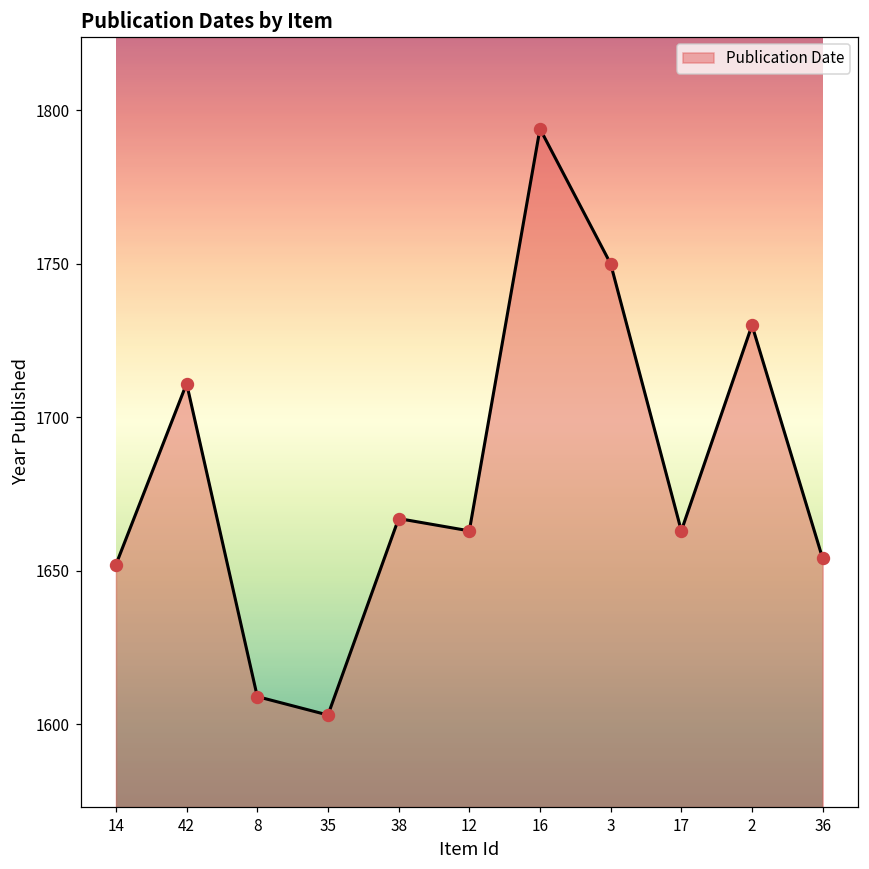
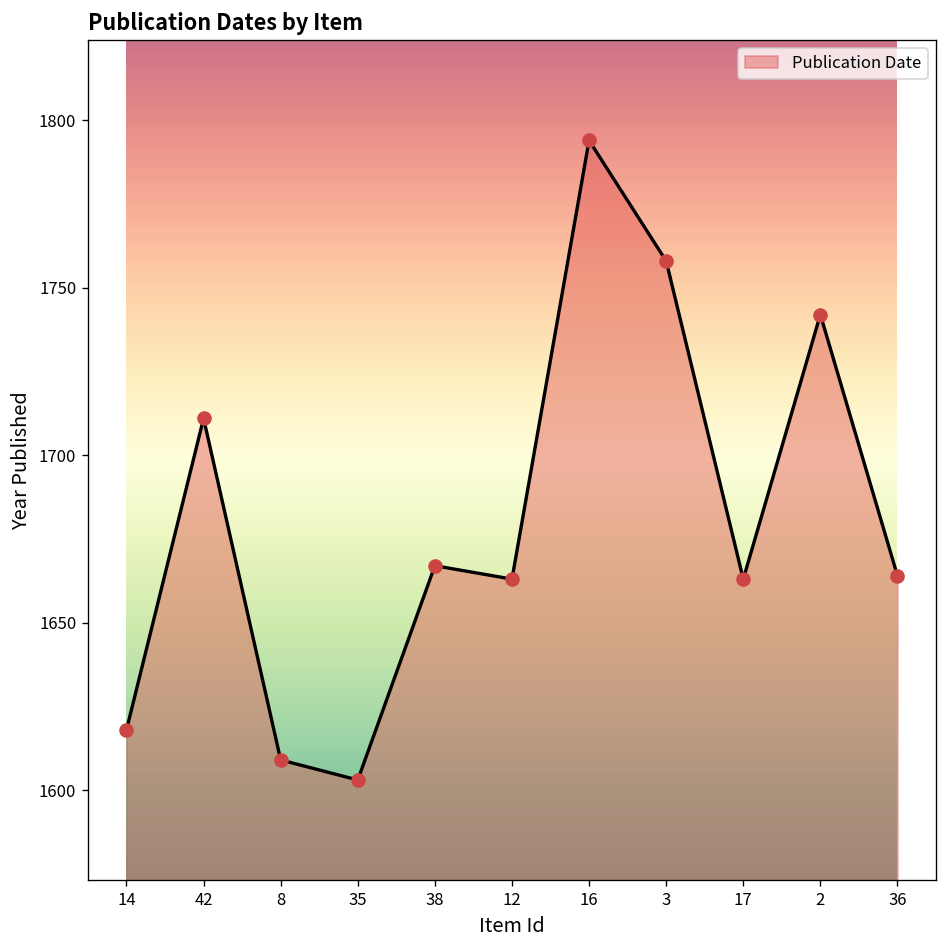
  {
-   "14": 1652,
+   "14": 1618,
    "42": 1711,
    "8": 1609,
    "35": 1603,
    "38": 1667,
    "12": 1663,
    "16": 1794,
-   "3": 1750,
+   "3": 1758,
    "17": 1663,
-   "2": 1730,
-   "36": 1654
+   "2": 1742,
+   "36": 1664
  }
